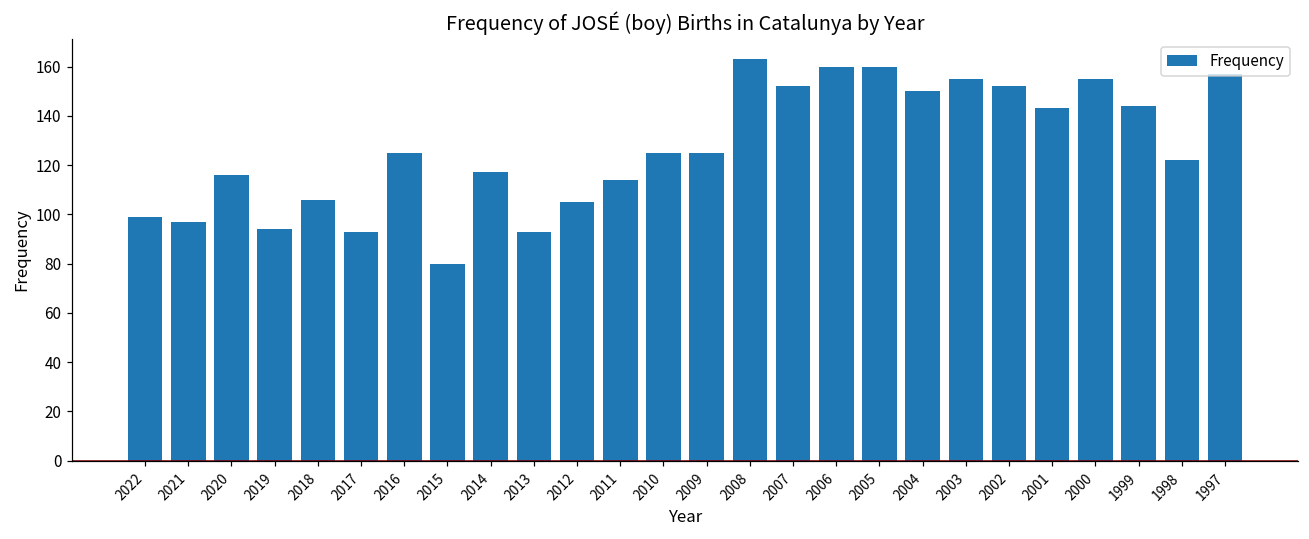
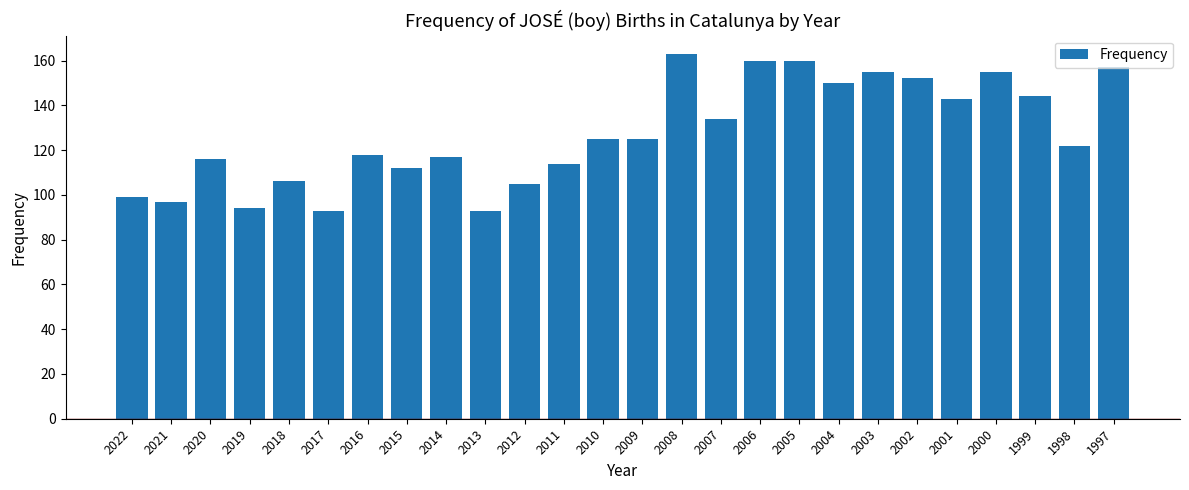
  {
    "2022": 99,
    "2021": 97,
    "2020": 116,
    "2019": 94,
    "2018": 106,
    "2017": 93,
-   "2016": 125,
-   "2015": 80,
+   "2016": 118,
+   "2015": 112,
    "2014": 117,
    "2013": 93,
    "2012": 105,
    "2011": 114,
    "2010": 125,
    "2009": 125,
    "2008": 163,
-   "2007": 152,
+   "2007": 134,
    "2006": 160,
    "2005": 160,
    "2004": 150,
    "2003": 155,
    "2002": 152,
    "2001": 143,
    "2000": 155,
    "1999": 144,
    "1998": 122
  }
